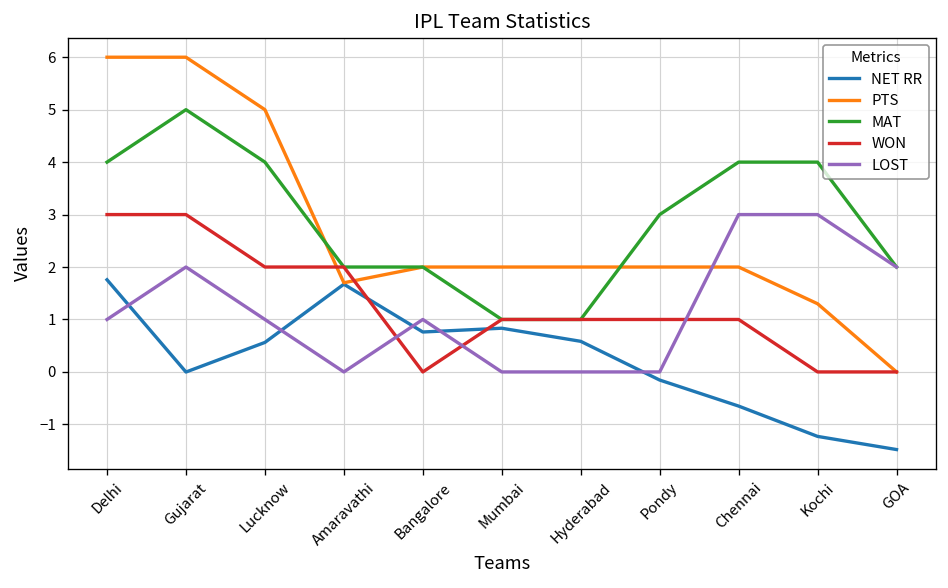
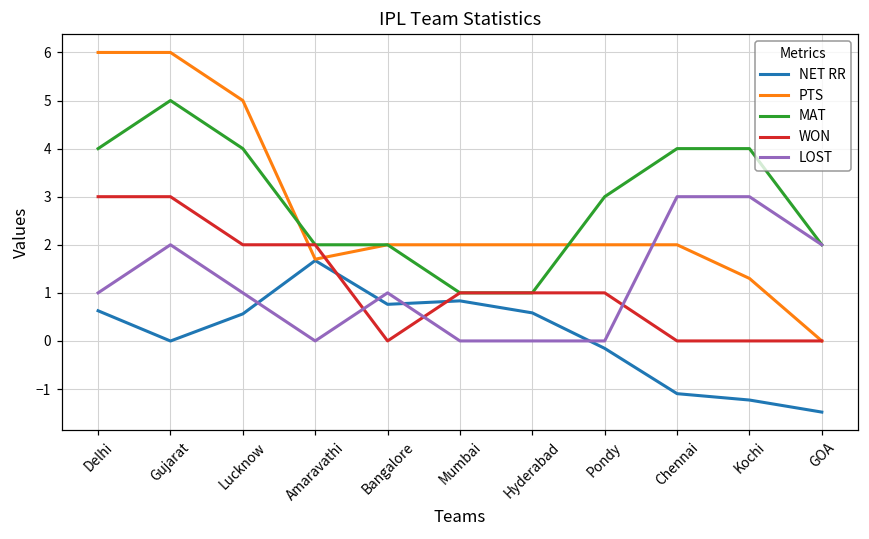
  {
    "NET RR": {
-     "Delhi": 1.8,
+     "Delhi": 0.6,
      "Gujarat": 0.0,
      "Lucknow": 0.6,
      "Bangalore": 0.8,
      "Mumbai": 0.8,
      "Hyderabad": 0.6,
      "Pondy": -0.2,
-     "Chennai": -0.7,
+     "Chennai": -1.1,
      "Kochi": -1.2,
      "GOA": -1.5
    },
    "PTS": {
      "Delhi": 6.0,
      "Gujarat": 6.0,
      "Lucknow": 5.0,
      "Mumbai": 2.0,
      "Hyderabad": 2.0,
      "Pondy": 2.0,
      "Chennai": 2.0,
      "Kochi": 1.3
    },
    "MAT": {
      "Delhi": 4.0,
      "Gujarat": 5.0,
      "Lucknow": 4.0,
      "Pondy": 3.0,
      "Chennai": 4.0,
      "Kochi": 4.0
    },
    "WON": {
      "Delhi": 3,
      "Gujarat": 3,
      "Lucknow": 2,
      "Bangalore": 0,
      "Pondy": 1,
-     "Chennai": 1,
+     "Chennai": 0,
      "Kochi": 0
    },
    "LOST": {
      "Delhi": 1.0,
      "Gujarat": 2.0,
      "Lucknow": 1.0,
      "Amaravathi": 0.0,
      "Bangalore": 1.0,
      "Mumbai": 0.0,
      "Hyderabad": 0.0,
      "Pondy": 0.0,
      "Chennai": 3.0,
      "Kochi": 3.0
    }
  }
